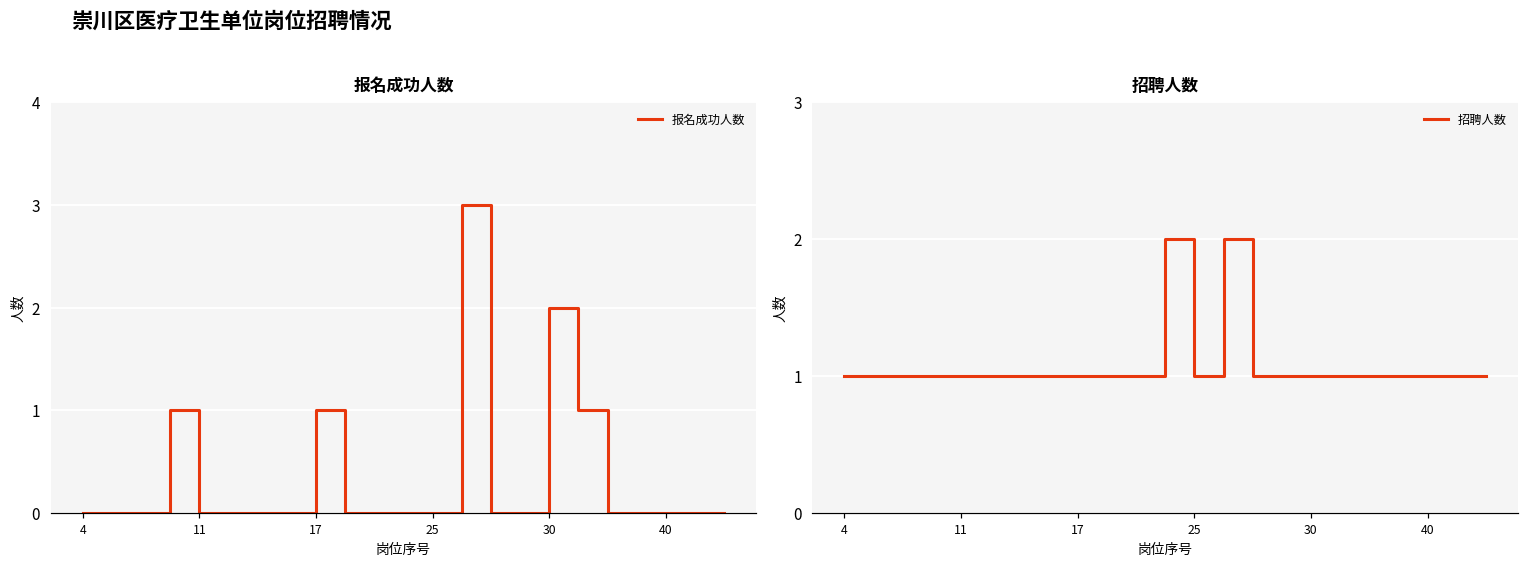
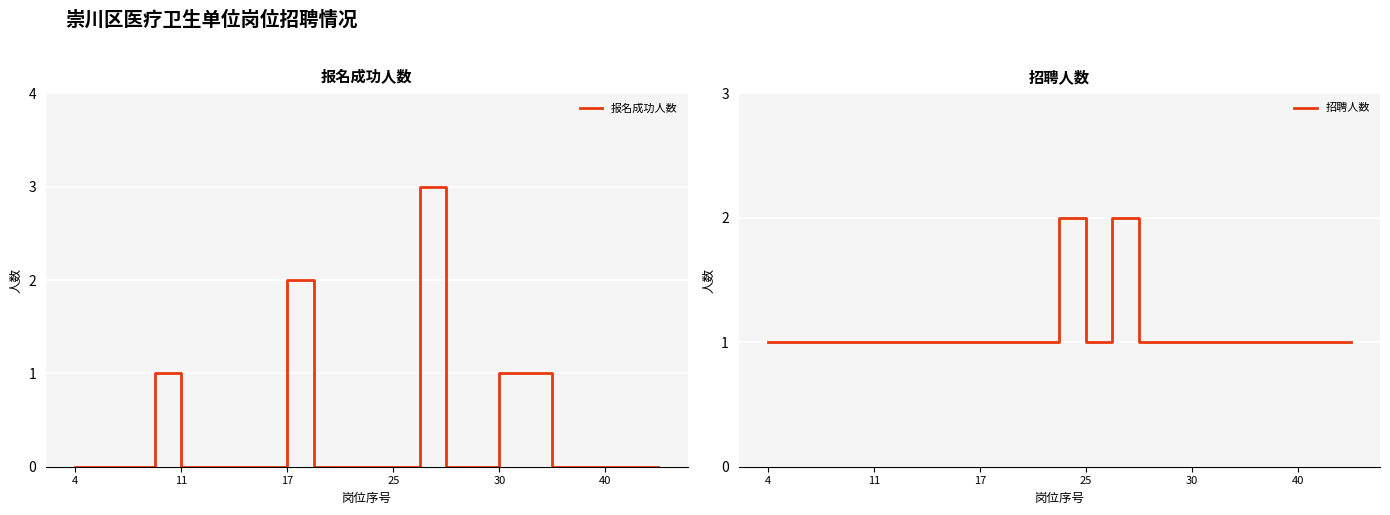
  {
    "报名成功人数": {
      "4": 0,
      "11": 0,
-     "17": 1,
+     "17": 2,
      "25": 0,
-     "30": 2,
+     "30": 1,
      "40": 0
    },
    "招聘人数": {
      "4": 1.00,
      "11": 1.00,
      "17": 1.00,
      "25": 1.00,
      "30": 1.00,
      "40": 1.00
    }
  }
